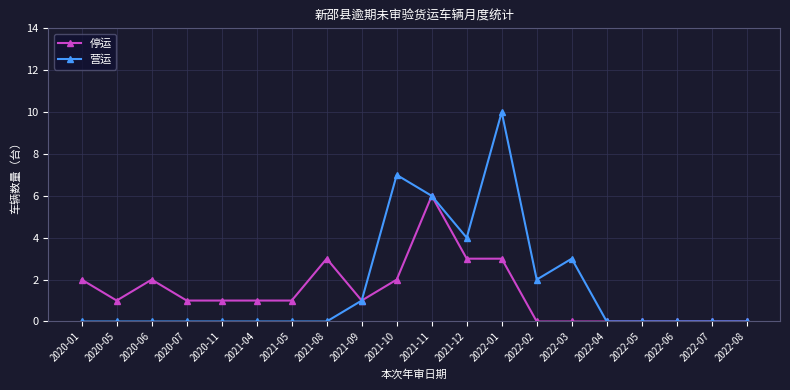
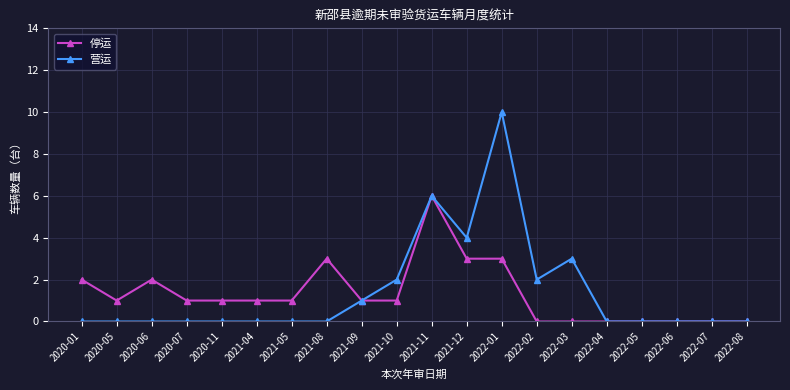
  {
    "停运": {
      "2020-01": 2,
      "2020-05": 1,
      "2020-06": 2,
      "2020-07": 1,
      "2020-11": 1,
      "2021-04": 1,
      "2021-05": 1,
      "2021-08": 3,
-     "2021-10": 2,
+     "2021-10": 1,
      "2021-12": 3,
      "2022-01": 3,
      "2022-02": 0,
      "2022-03": 0
    },
    "营运": {
      "2020-01": 0,
      "2020-05": 0,
      "2020-06": 0,
      "2020-07": 0,
      "2020-11": 0,
      "2021-04": 0,
      "2021-05": 0,
      "2021-08": 0,
-     "2021-10": 7,
+     "2021-10": 2,
      "2021-12": 4,
      "2022-01": 10,
      "2022-02": 2,
      "2022-03": 3
    }
  }
